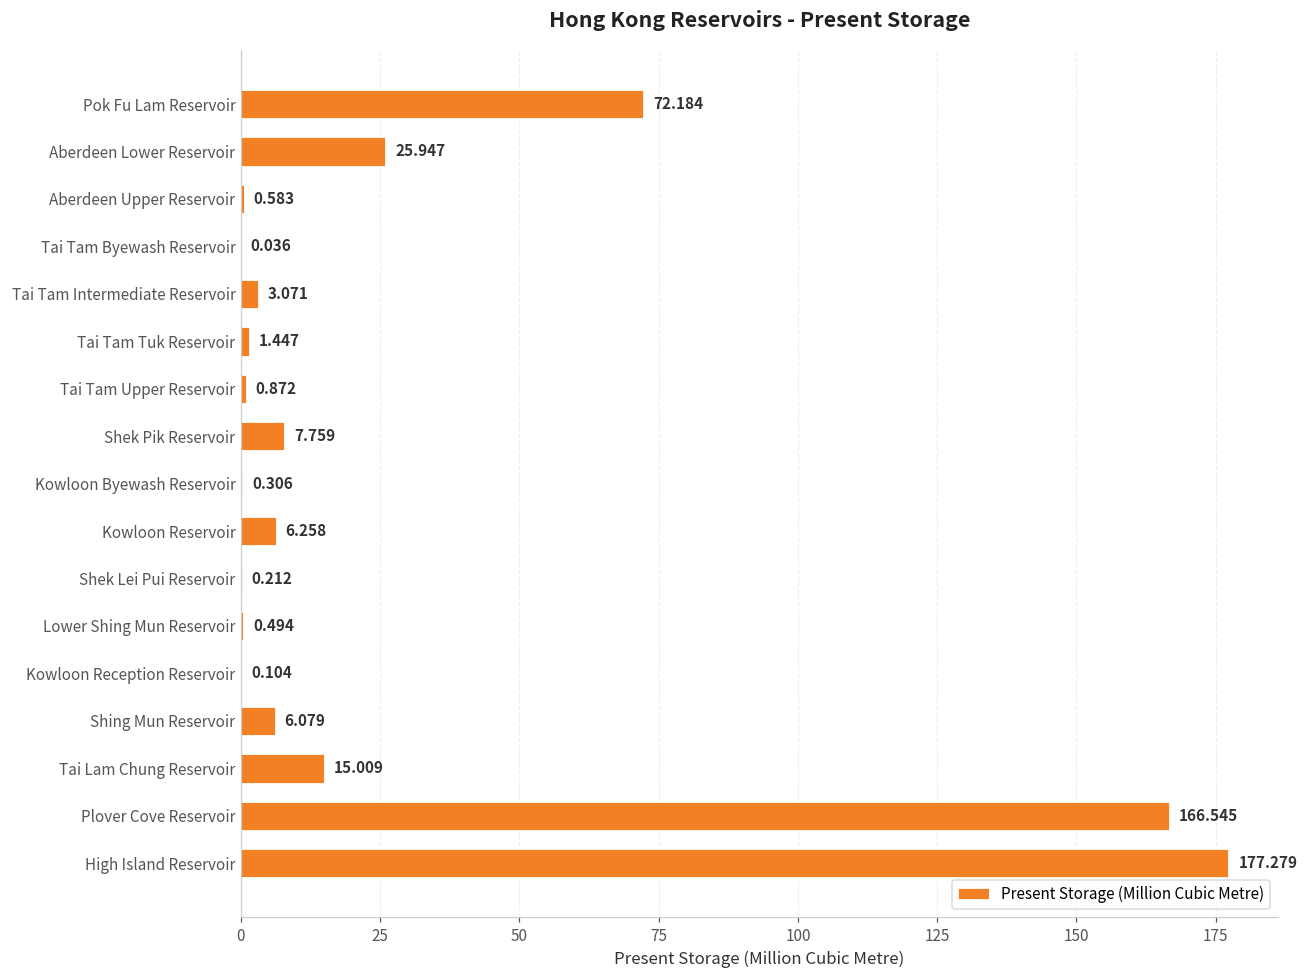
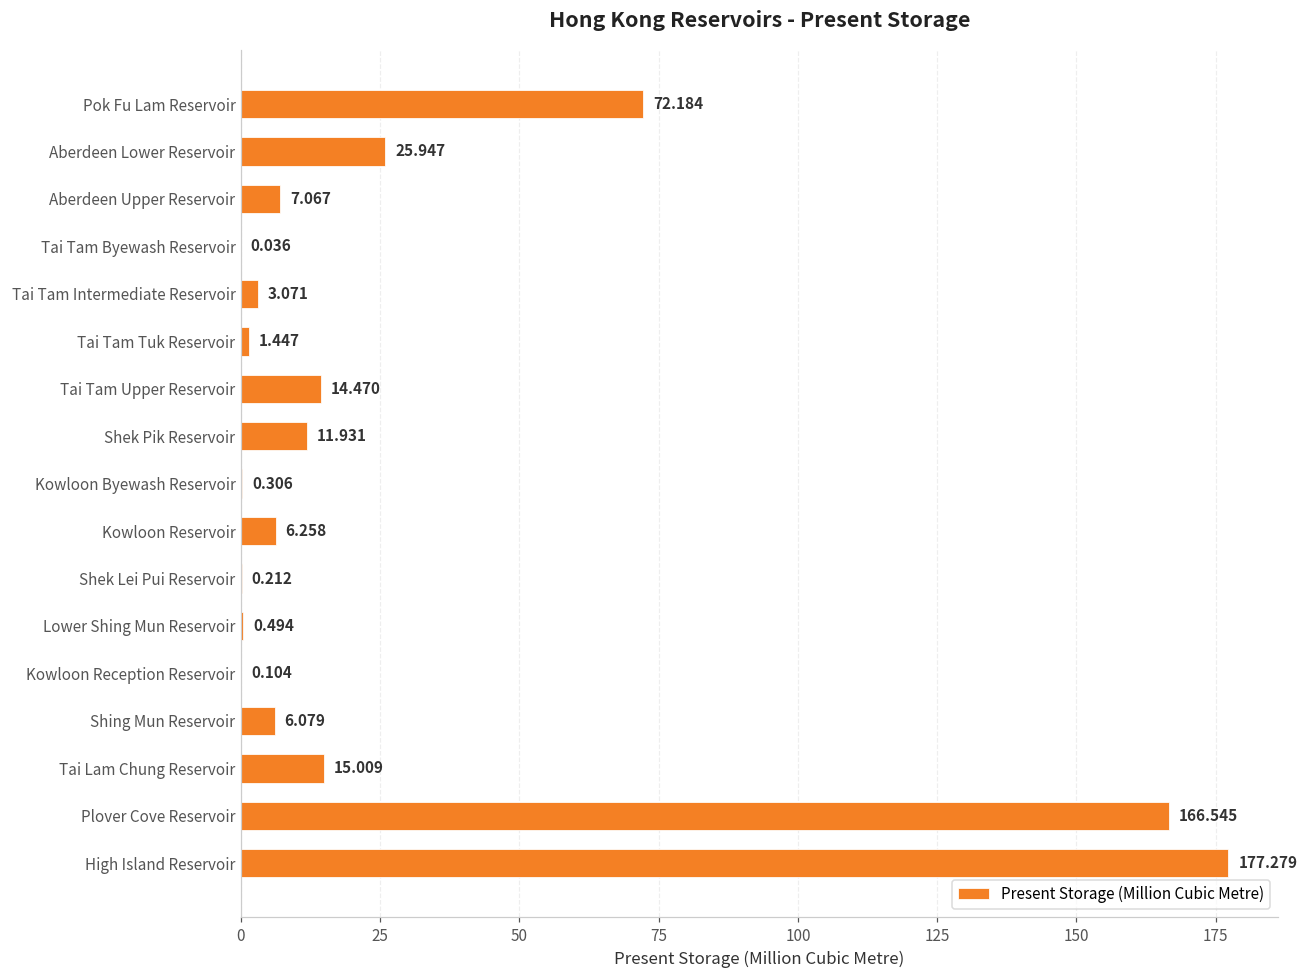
  {
    "Pok Fu Lam Reservoir": 72.184,
    "Aberdeen Lower Reservoir": 25.947,
-   "Aberdeen Upper Reservoir": 0.583,
+   "Aberdeen Upper Reservoir": 7.067,
    "Tai Tam Byewash Reservoir": 0.036,
    "Tai Tam Intermediate Reservoir": 3.071,
    "Tai Tam Tuk Reservoir": 1.447,
-   "Tai Tam Upper Reservoir": 0.872,
-   "Shek Pik Reservoir": 7.759,
+   "Tai Tam Upper Reservoir": 14.470,
+   "Shek Pik Reservoir": 11.931,
    "Kowloon Byewash Reservoir": 0.306,
    "Kowloon Reservoir": 6.258,
    "Shek Lei Pui Reservoir": 0.212,
    "Lower Shing Mun Reservoir": 0.494,
    "Kowloon Reception Reservoir": 0.104,
    "Shing Mun Reservoir": 6.079,
    "Tai Lam Chung Reservoir": 15.009,
    "Plover Cove Reservoir": 166.545,
    "High Island Reservoir": 177.279
  }
